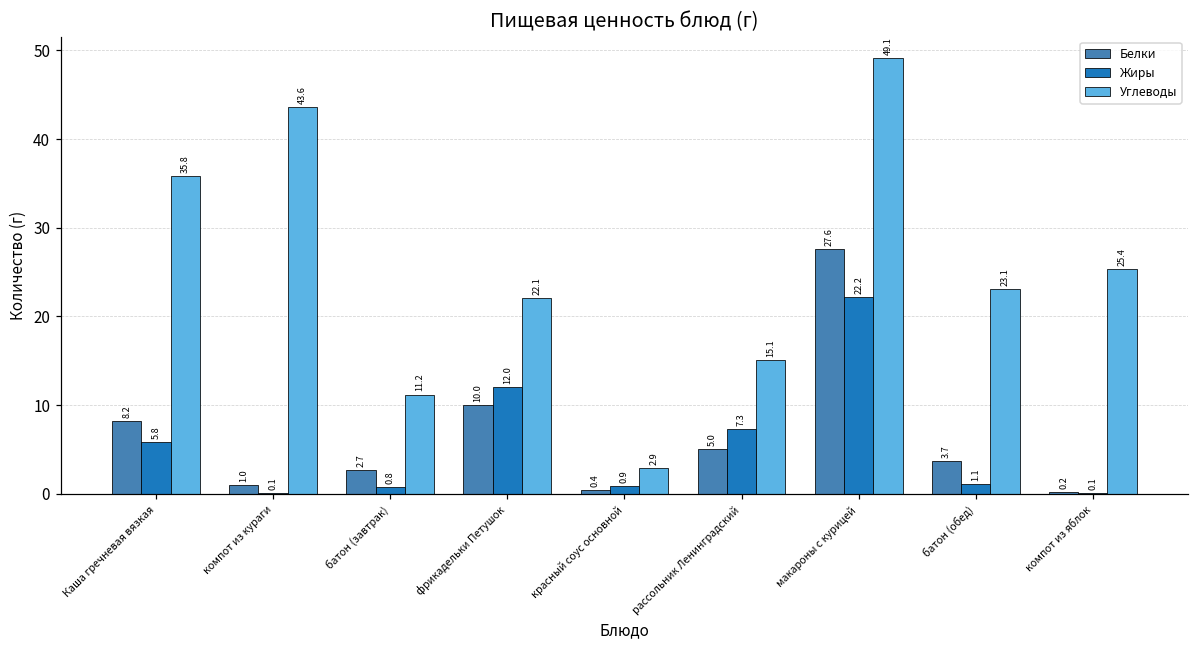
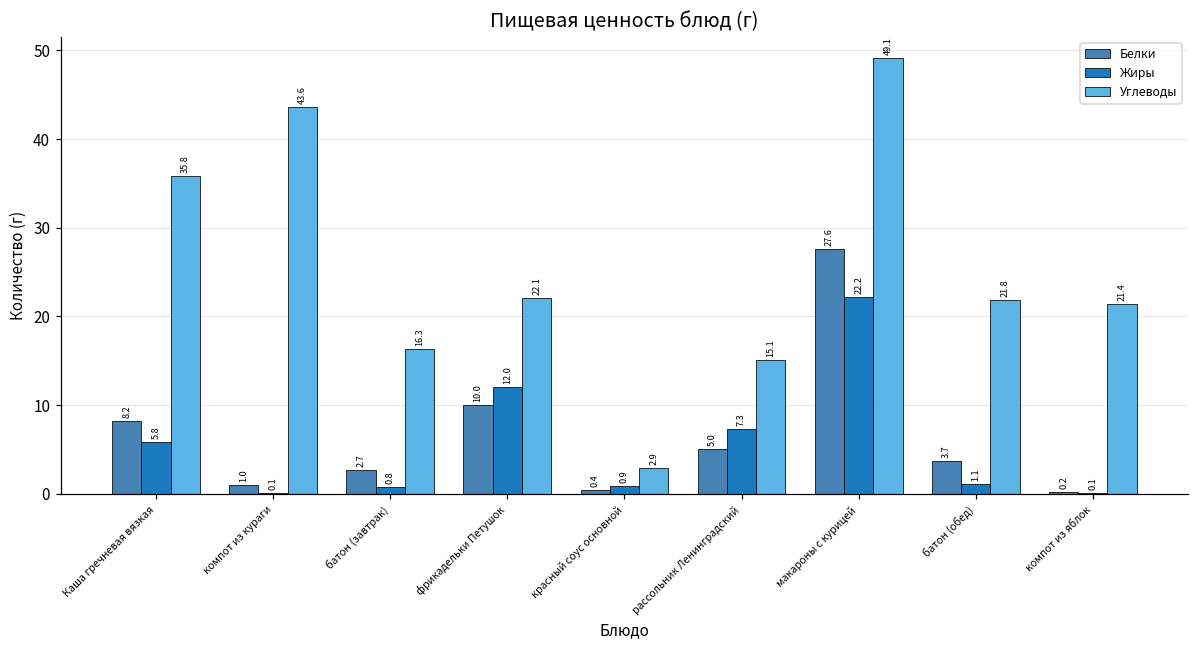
  {
    "Углеводы": {
      "Каша гречневая вязкая": 35.8,
      "компот из кураги": 43.6,
-     "батон (завтрак)": 11.2,
+     "батон (завтрак)": 16.3,
      "фрикадельки Петушок": 22.1,
      "красный соус основной": 2.9,
      "рассольник Ленинградский": 15.1,
      "макароны с курицей": 49.1,
-     "батон (обед)": 23.1,
-     "компот из яблок": 25.4
+     "батон (обед)": 21.8,
+     "компот из яблок": 21.4
    }
  }
